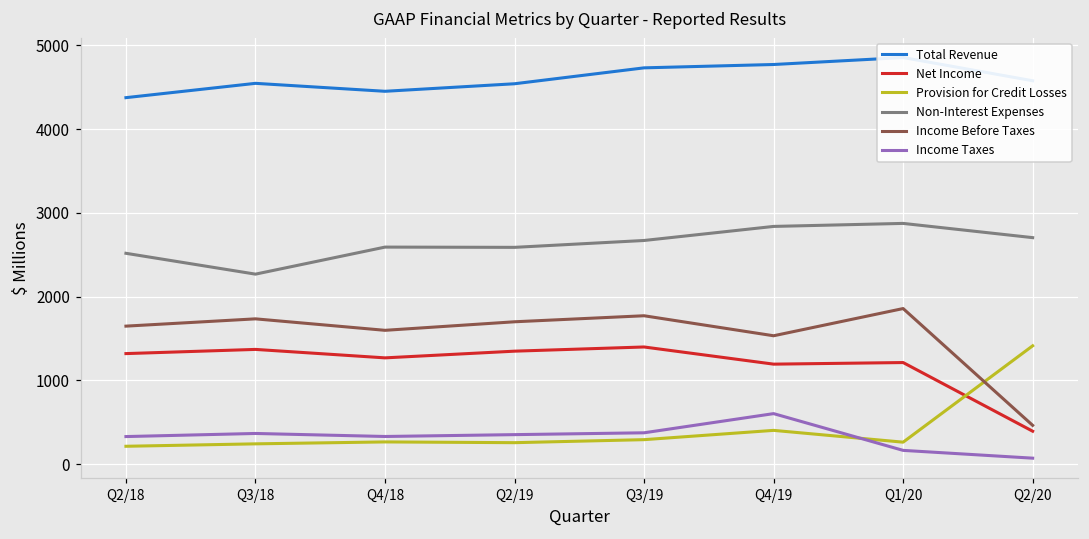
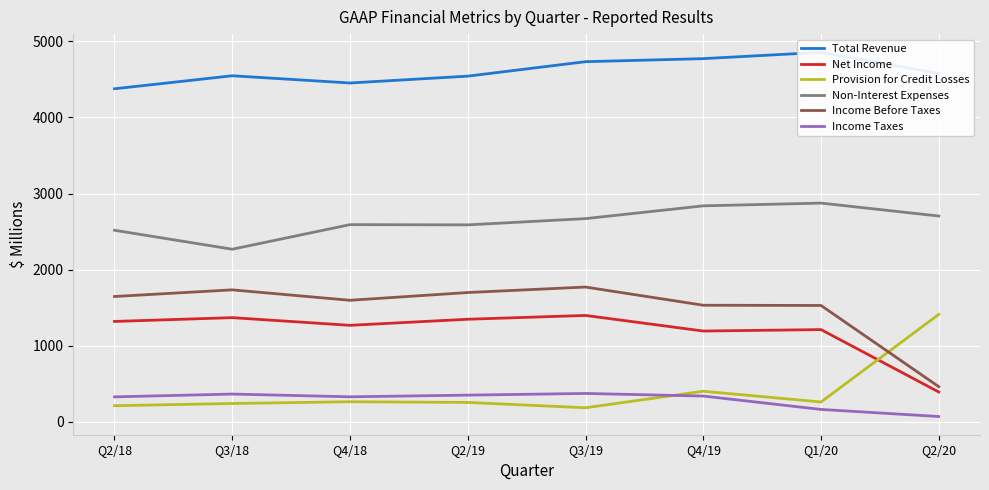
  {
    "Total Revenue": {
      "Q2/18": 4400,
      "Q3/18": 4500,
      "Q4/18": 4500,
      "Q2/19": 4500,
      "Q3/19": 4700,
      "Q4/19": 4800
    },
    "Net Income": {
      "Q2/18": 1300,
      "Q3/18": 1400,
      "Q4/18": 1300,
      "Q2/19": 1300,
      "Q3/19": 1400,
      "Q4/19": 1200,
      "Q1/20": 1200,
      "Q2/20": 400
    },
    "Provision for Credit Losses": {
      "Q2/18": 200,
      "Q3/18": 200,
      "Q4/18": 300,
      "Q2/19": 300,
-     "Q3/19": 300,
+     "Q3/19": 200,
      "Q4/19": 400,
      "Q1/20": 300,
      "Q2/20": 1400
    },
    "Non-Interest Expenses": {
      "Q2/18": 2500,
      "Q3/18": 2300,
      "Q4/18": 2600,
      "Q2/19": 2600,
      "Q3/19": 2700,
      "Q4/19": 2800,
      "Q1/20": 2900,
      "Q2/20": 2700
    },
    "Income Before Taxes": {
      "Q2/18": 1600,
      "Q3/18": 1700,
      "Q4/18": 1600,
      "Q2/19": 1700,
      "Q3/19": 1800,
      "Q4/19": 1500,
-     "Q1/20": 1900,
+     "Q1/20": 1500,
      "Q2/20": 500
    },
    "Income Taxes": {
      "Q2/18": 300,
      "Q3/18": 400,
      "Q4/18": 300,
      "Q2/19": 400,
      "Q3/19": 400,
-     "Q4/19": 600,
+     "Q4/19": 300,
      "Q1/20": 200,
      "Q2/20": 100
    }
  }
